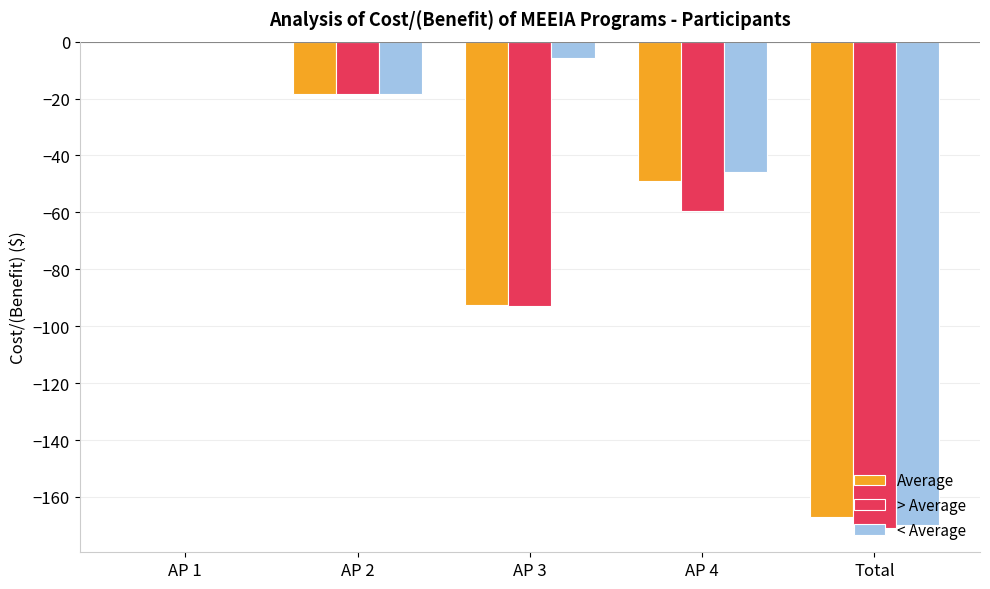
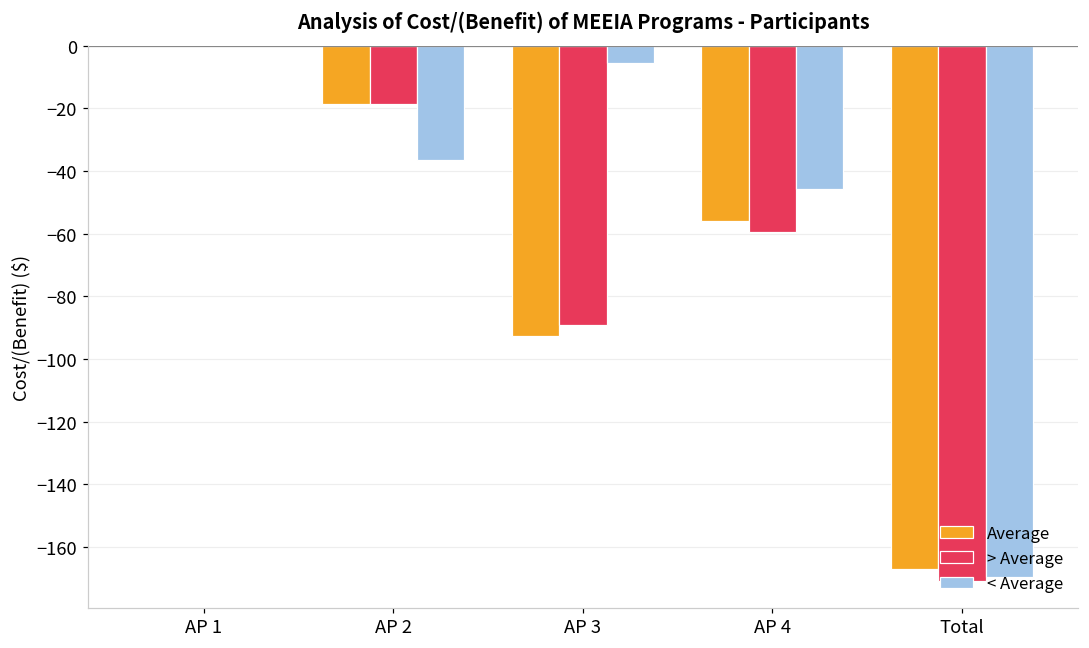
  {
    "Average": {
      "AP 1": 0,
      "AP 2": -19,
      "AP 3": -93,
-     "AP 4": -49,
+     "AP 4": -56,
      "Total": -167
    },
    "> Average": {
      "AP 1": 0,
      "AP 2": -19,
-     "AP 3": -93,
+     "AP 3": -89,
      "AP 4": -59,
      "Total": -171
    },
    "< Average": {
      "AP 1": 0,
-     "AP 2": -19,
+     "AP 2": -36,
      "AP 3": -6,
      "AP 4": -46,
      "Total": -170
    }
  }
